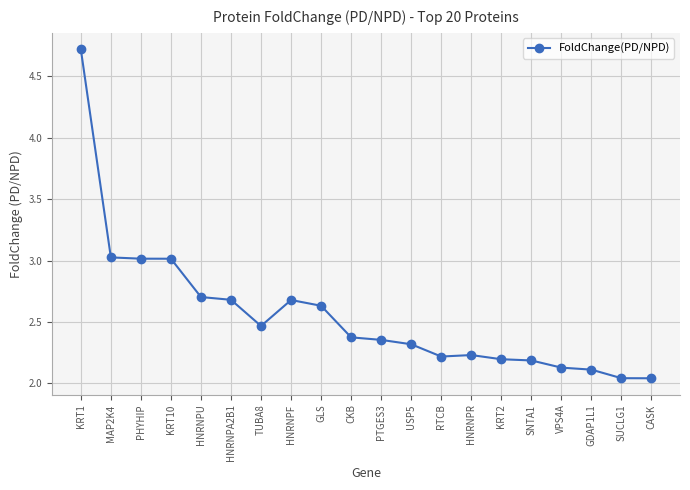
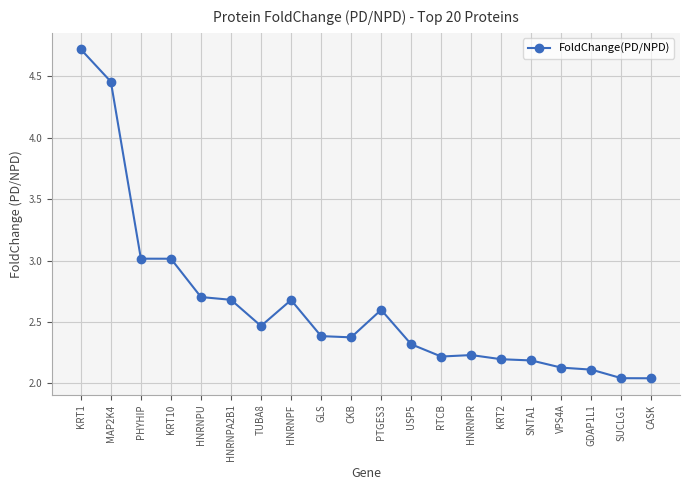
  {
    "KRT1": 4.72,
-   "MAP2K4": 3.03,
+   "MAP2K4": 4.46,
    "PHYHIP": 3.02,
    "KRT10": 3.01,
    "HNRNPU": 2.70,
    "HNRNPA2B1": 2.68,
    "TUBA8": 2.47,
    "HNRNPF": 2.68,
-   "GLS": 2.63,
+   "GLS": 2.39,
    "CKB": 2.38,
-   "PTGES3": 2.35,
+   "PTGES3": 2.60,
    "USP5": 2.32,
    "RTCB": 2.22,
    "HNRNPR": 2.23,
    "KRT2": 2.20,
    "SNTA1": 2.19,
    "VPS4A": 2.13,
    "GDAP1L1": 2.11,
    "SUCLG1": 2.04,
    "CASK": 2.04
  }
